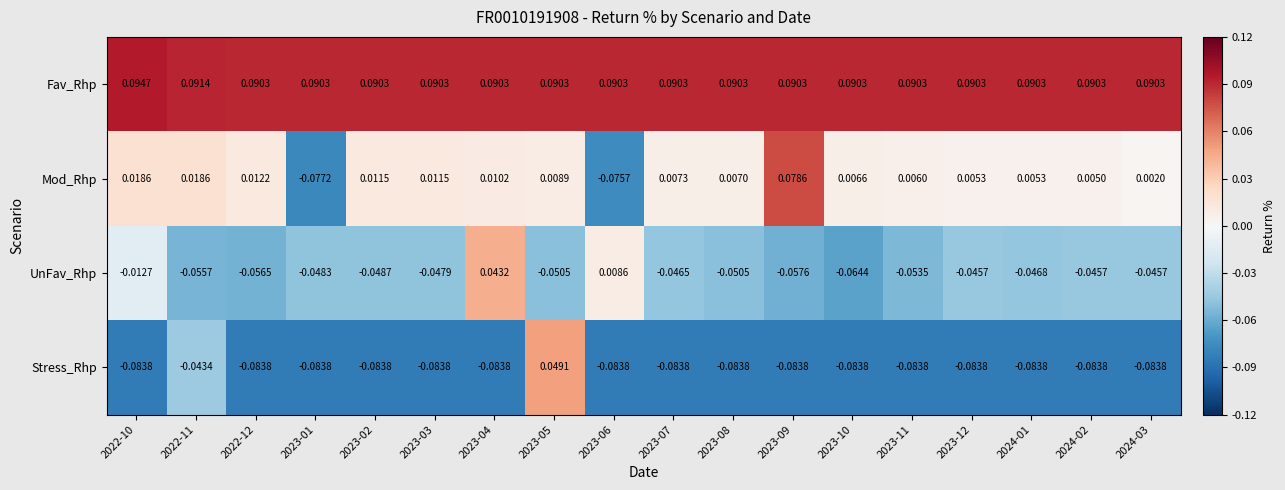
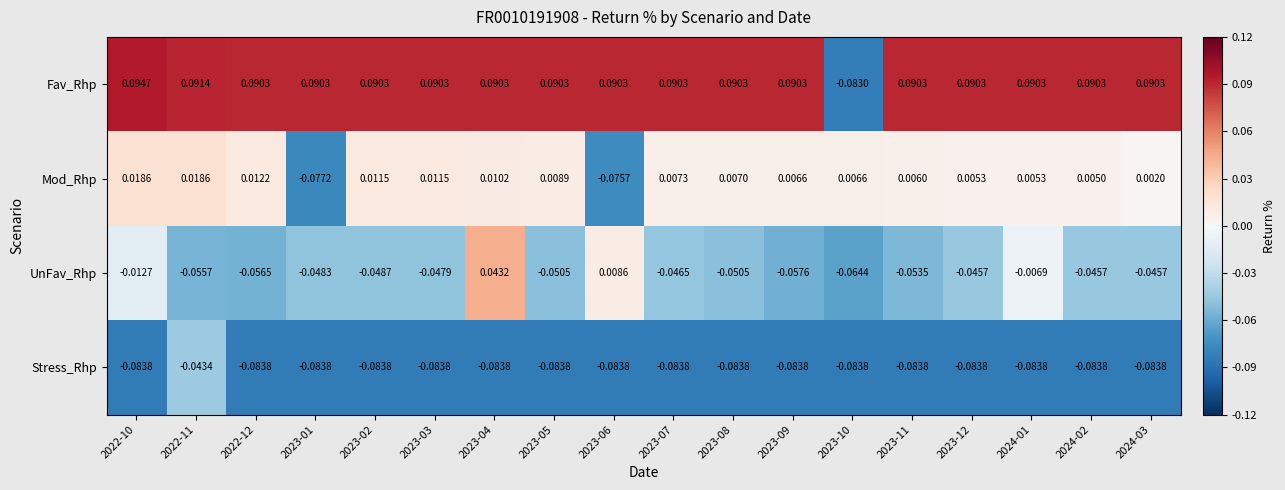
  {
    "Fav_Rhp": {
      "2022-10": 0.0947,
      "2022-11": 0.0914,
      "2022-12": 0.0903,
      "2023-01": 0.0903,
      "2023-02": 0.0903,
      "2023-03": 0.0903,
      "2023-04": 0.0903,
      "2023-05": 0.0903,
      "2023-06": 0.0903,
      "2023-07": 0.0903,
      "2023-08": 0.0903,
      "2023-09": 0.0903,
-     "2023-10": 0.0903,
+     "2023-10": -0.0830,
      "2023-11": 0.0903,
      "2023-12": 0.0903,
      "2024-01": 0.0903,
      "2024-02": 0.0903,
      "2024-03": 0.0903
    },
    "Mod_Rhp": {
      "2022-10": 0.0186,
      "2022-11": 0.0186,
      "2022-12": 0.0122,
      "2023-01": -0.0772,
      "2023-02": 0.0115,
      "2023-03": 0.0115,
      "2023-04": 0.0102,
      "2023-05": 0.0089,
      "2023-06": -0.0757,
      "2023-07": 0.0073,
      "2023-08": 0.0070,
-     "2023-09": 0.0786,
+     "2023-09": 0.0066,
      "2023-10": 0.0066,
      "2023-11": 0.0060,
      "2023-12": 0.0053,
      "2024-01": 0.0053,
      "2024-02": 0.0050,
      "2024-03": 0.0020
    },
    "UnFav_Rhp": {
      "2022-10": -0.0127,
      "2022-11": -0.0557,
      "2022-12": -0.0565,
      "2023-01": -0.0483,
      "2023-02": -0.0487,
      "2023-03": -0.0479,
      "2023-04": 0.0432,
      "2023-05": -0.0505,
      "2023-06": 0.0086,
      "2023-07": -0.0465,
      "2023-08": -0.0505,
      "2023-09": -0.0576,
      "2023-10": -0.0644,
      "2023-11": -0.0535,
      "2023-12": -0.0457,
-     "2024-01": -0.0468,
+     "2024-01": -0.0069,
      "2024-02": -0.0457,
      "2024-03": -0.0457
    },
    "Stress_Rhp": {
      "2022-10": -0.0838,
      "2022-11": -0.0434,
      "2022-12": -0.0838,
      "2023-01": -0.0838,
      "2023-02": -0.0838,
      "2023-03": -0.0838,
      "2023-04": -0.0838,
-     "2023-05": 0.0491,
+     "2023-05": -0.0838,
      "2023-06": -0.0838,
      "2023-07": -0.0838,
      "2023-08": -0.0838,
      "2023-09": -0.0838,
      "2023-10": -0.0838,
      "2023-11": -0.0838,
      "2023-12": -0.0838,
      "2024-01": -0.0838,
      "2024-02": -0.0838,
      "2024-03": -0.0838
    }
  }
